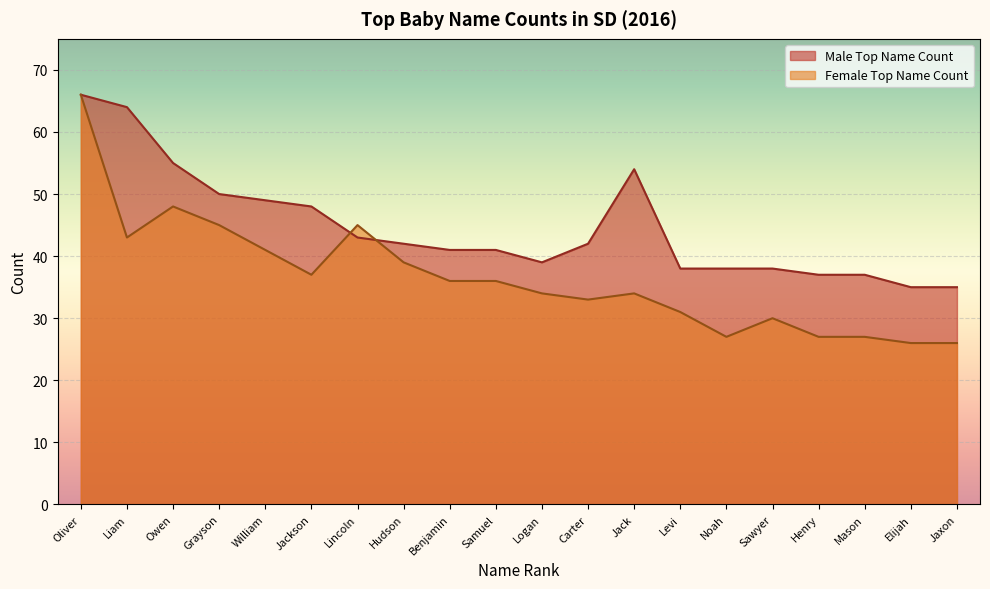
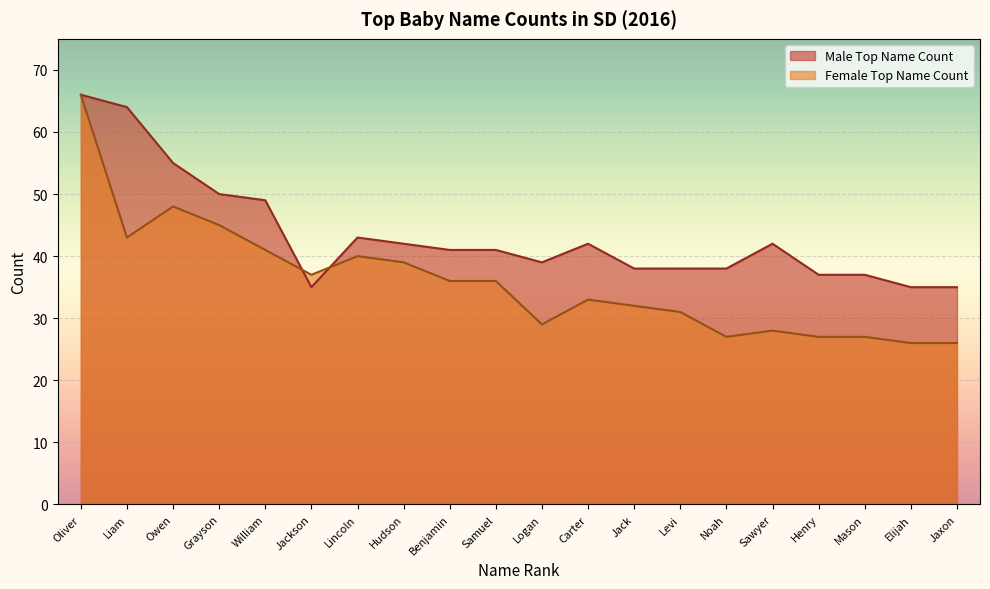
  {
    "Male Top Name Count": {
      "Liam": 64,
      "Owen": 55,
      "Grayson": 50,
      "William": 49,
-     "Jackson": 48,
+     "Jackson": 35,
      "Lincoln": 43,
      "Hudson": 42,
      "Benjamin": 41,
      "Samuel": 41,
      "Logan": 39,
      "Carter": 42,
-     "Jack": 54,
+     "Jack": 38,
      "Levi": 38,
      "Noah": 38,
-     "Sawyer": 38,
+     "Sawyer": 42,
      "Henry": 37,
      "Mason": 37,
      "Elijah": 35,
      "Jaxon": 35
    },
    "Female Top Name Count": {
      "Liam": 43,
      "Owen": 48,
      "Grayson": 45,
      "William": 41,
      "Jackson": 37,
-     "Lincoln": 45,
+     "Lincoln": 40,
      "Hudson": 39,
      "Benjamin": 36,
      "Samuel": 36,
-     "Logan": 34,
+     "Logan": 29,
      "Carter": 33,
-     "Jack": 34,
+     "Jack": 32,
      "Levi": 31,
      "Noah": 27,
-     "Sawyer": 30,
+     "Sawyer": 28,
      "Henry": 27,
      "Mason": 27,
      "Elijah": 26,
      "Jaxon": 26
    }
  }
